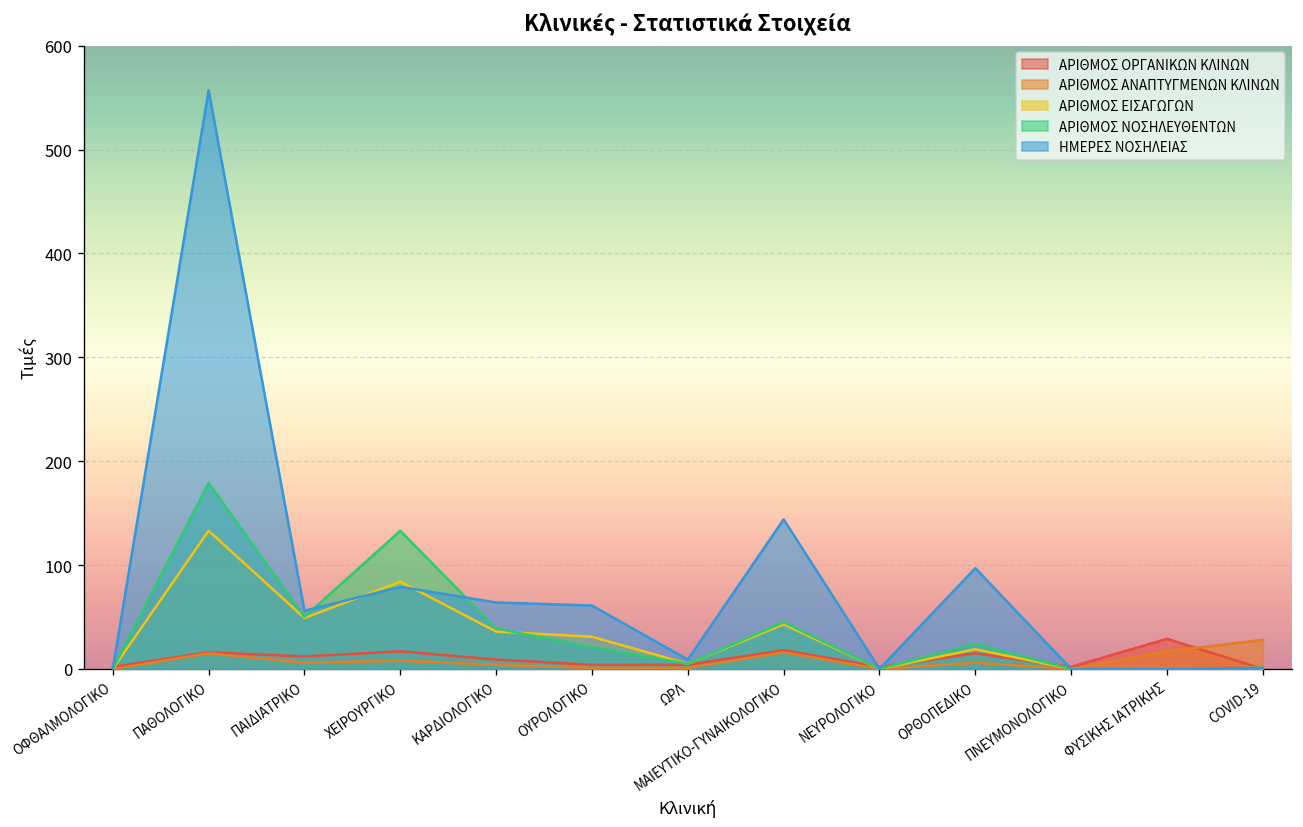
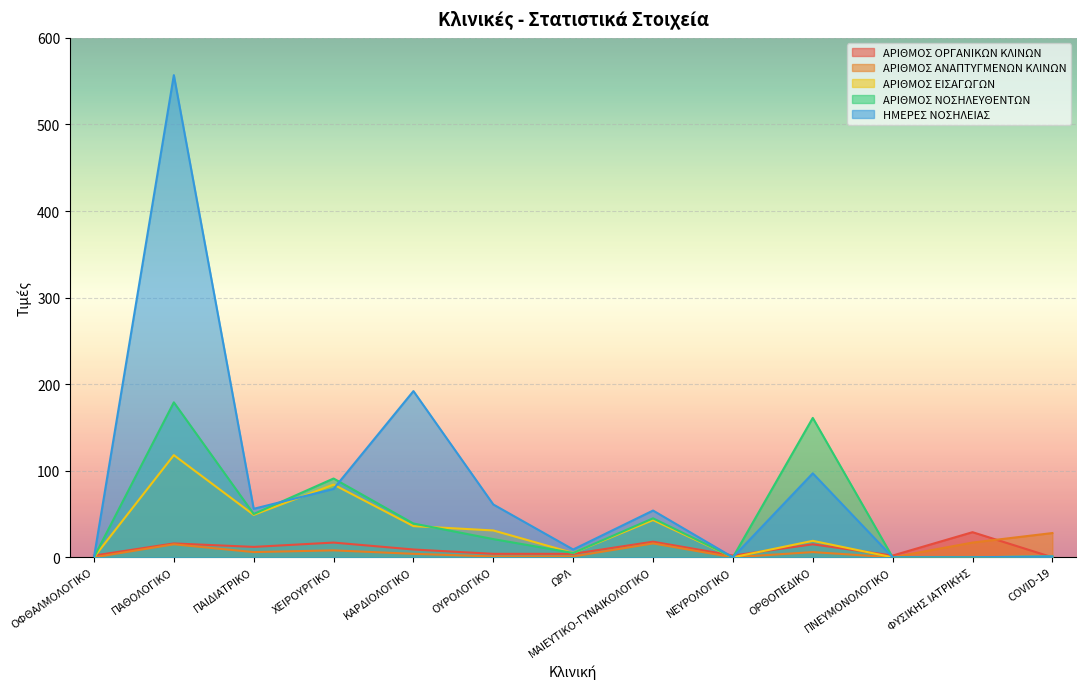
  {
    "ΑΡΙΘΜΟΣ ΕΙΣΑΓΩΓΩΝ": {
-     "ΠΑΘΟΛΟΓΙΚΟ": 130,
+     "ΠΑΘΟΛΟΓΙΚΟ": 120,
      "ΧΕΙΡΟΥΡΓΙΚΟ": 80,
      "ΚΑΡΔΙΟΛΟΓΙΚΟ": 40,
      "ΟΥΡΟΛΟΓΙΚΟ": 30,
      "ΟΡΘΟΠΕΔΙΚΟ": 20
    },
    "ΑΡΙΘΜΟΣ ΝΟΣΗΛΕΥΘΕΝΤΩΝ": {
      "ΠΑΘΟΛΟΓΙΚΟ": 180,
-     "ΧΕΙΡΟΥΡΓΙΚΟ": 130,
+     "ΧΕΙΡΟΥΡΓΙΚΟ": 90,
      "ΚΑΡΔΙΟΛΟΓΙΚΟ": 40,
      "ΟΥΡΟΛΟΓΙΚΟ": 20,
-     "ΟΡΘΟΠΕΔΙΚΟ": 20
+     "ΟΡΘΟΠΕΔΙΚΟ": 160
    },
    "ΗΜΕΡΕΣ ΝΟΣΗΛΕΙΑΣ": {
      "ΠΑΘΟΛΟΓΙΚΟ": 560,
      "ΠΑΙΔΙΑΤΡΙΚΟ": 60,
      "ΧΕΙΡΟΥΡΓΙΚΟ": 80,
-     "ΚΑΡΔΙΟΛΟΓΙΚΟ": 60,
+     "ΚΑΡΔΙΟΛΟΓΙΚΟ": 190,
      "ΟΥΡΟΛΟΓΙΚΟ": 60,
      "ΩΡΛ": 10,
-     "ΜΑΙΕΥΤΙΚΟ-ΓΥΝΑΙΚΟΛΟΓΙΚΟ": 140,
+     "ΜΑΙΕΥΤΙΚΟ-ΓΥΝΑΙΚΟΛΟΓΙΚΟ": 50,
      "ΟΡΘΟΠΕΔΙΚΟ": 100
    }
  }
